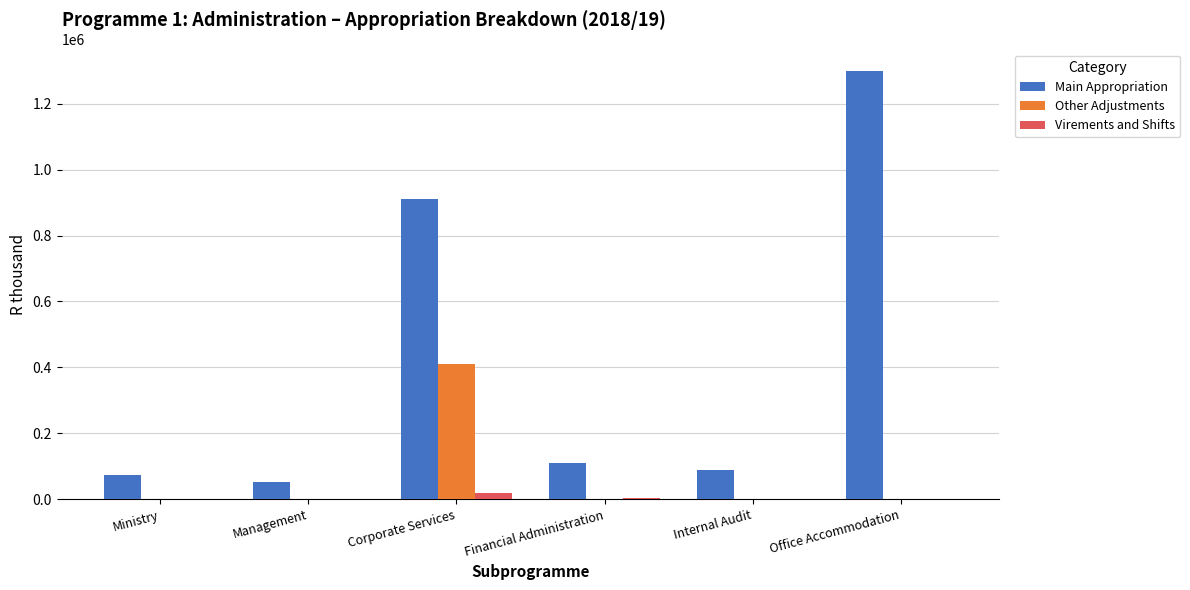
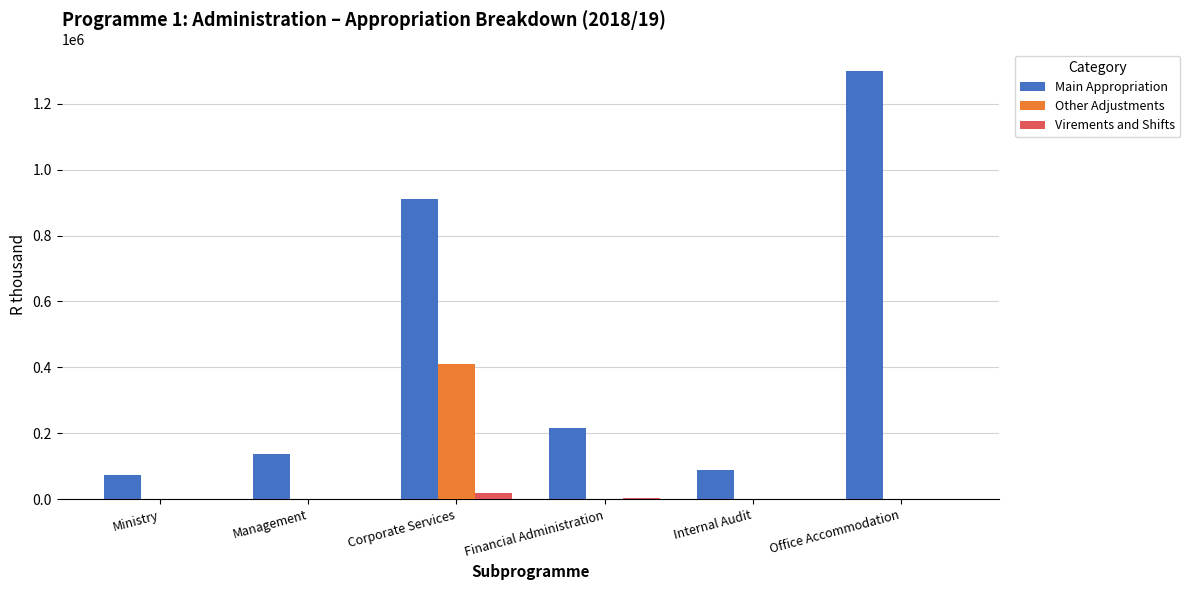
  {
    "Main Appropriation": {
      "Ministry": 70000,
-     "Management": 50000,
+     "Management": 140000,
      "Corporate Services": 910000,
-     "Financial Administration": 110000,
+     "Financial Administration": 220000,
      "Internal Audit": 90000,
      "Office Accommodation": 1300000
    }
  }
